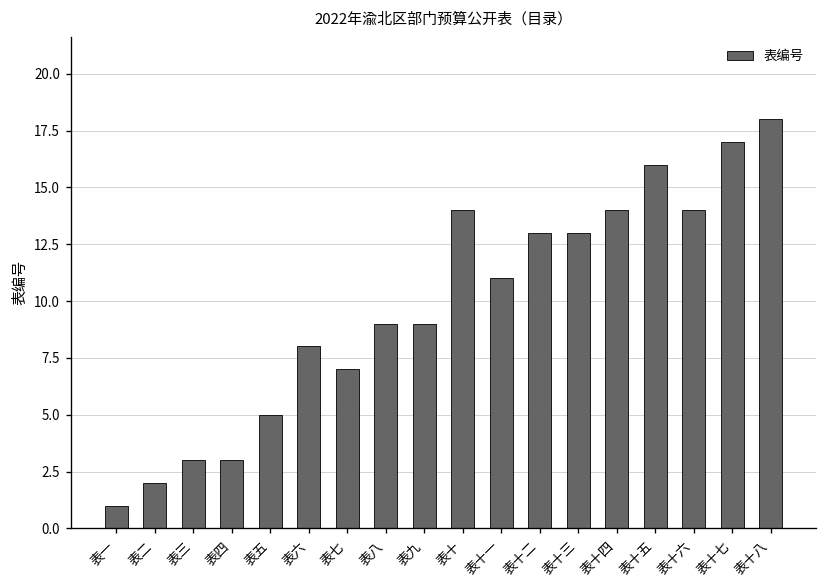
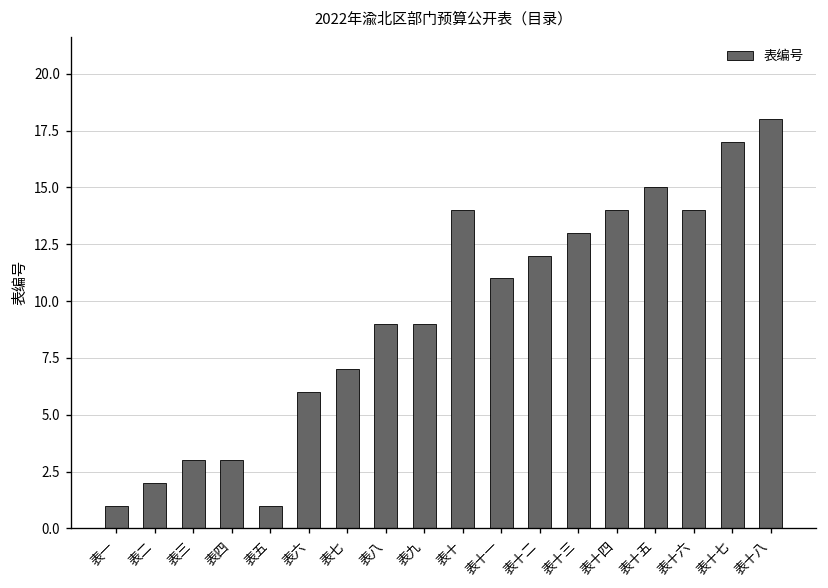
  {
    "表一": 1,
    "表二": 2,
    "表三": 3,
    "表四": 3,
-   "表五": 5,
-   "表六": 8,
+   "表五": 1,
+   "表六": 6,
    "表七": 7,
    "表八": 9,
    "表九": 9,
    "表十": 14,
    "表十一": 11,
-   "表十二": 13,
+   "表十二": 12,
    "表十三": 13,
    "表十四": 14,
-   "表十五": 16,
+   "表十五": 15,
    "表十六": 14,
    "表十七": 17,
    "表十八": 18
  }
